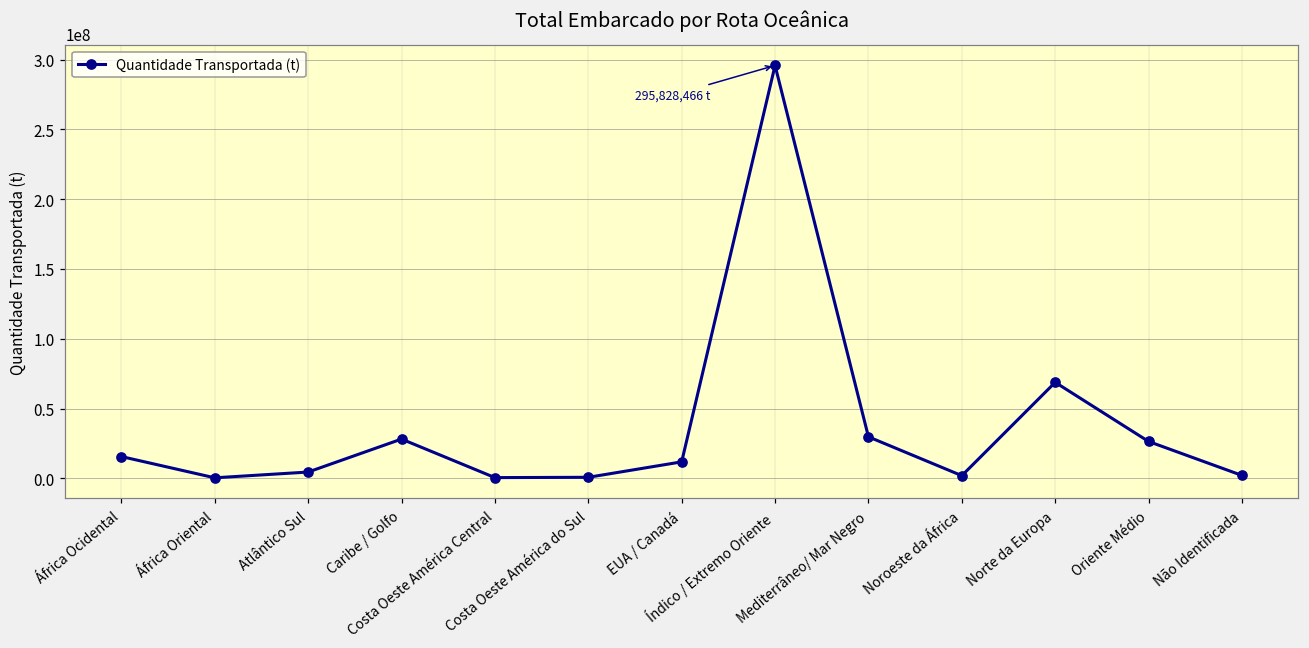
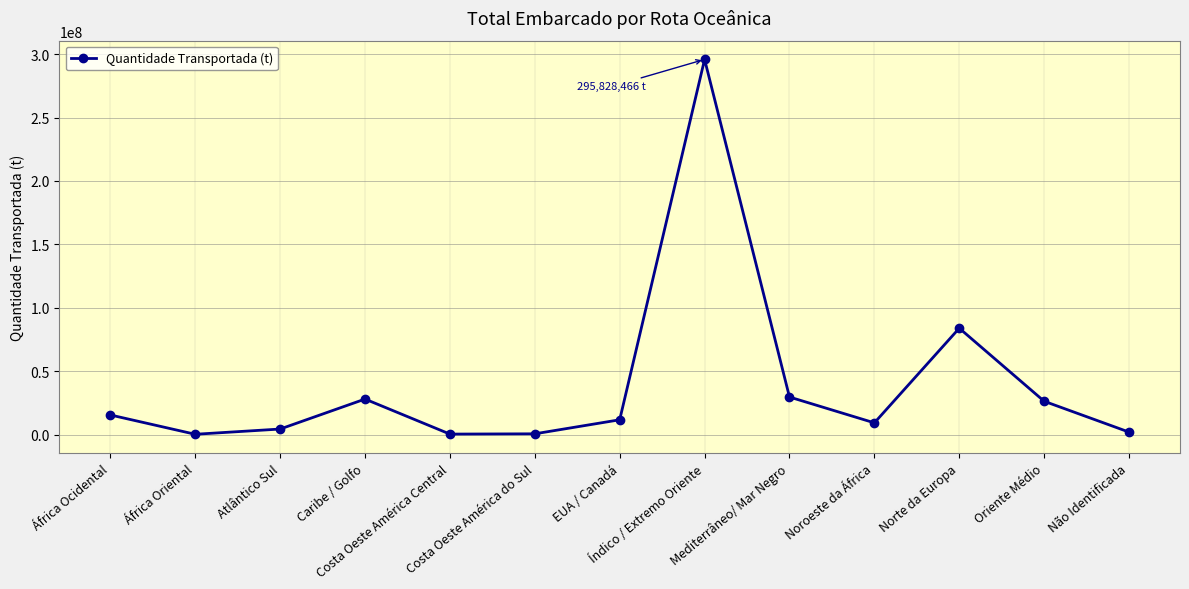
  {
    "África Ocidental": 16000000,
    "África Oriental": 0,
    "Atlântico Sul": 4000000,
    "Caribe / Golfo": 28000000,
    "Costa Oeste América Central": 1000000,
    "Costa Oeste América do Sul": 1000000,
    "EUA / Canadá": 12000000,
    "Mediterrâneo/ Mar Negro": 30000000,
-   "Noroeste da África": 2000000,
-   "Norte da Europa": 69000000,
+   "Noroeste da África": 9000000,
+   "Norte da Europa": 84000000,
    "Oriente Médio": 26000000,
    "Não Identificada": 2000000
  }
